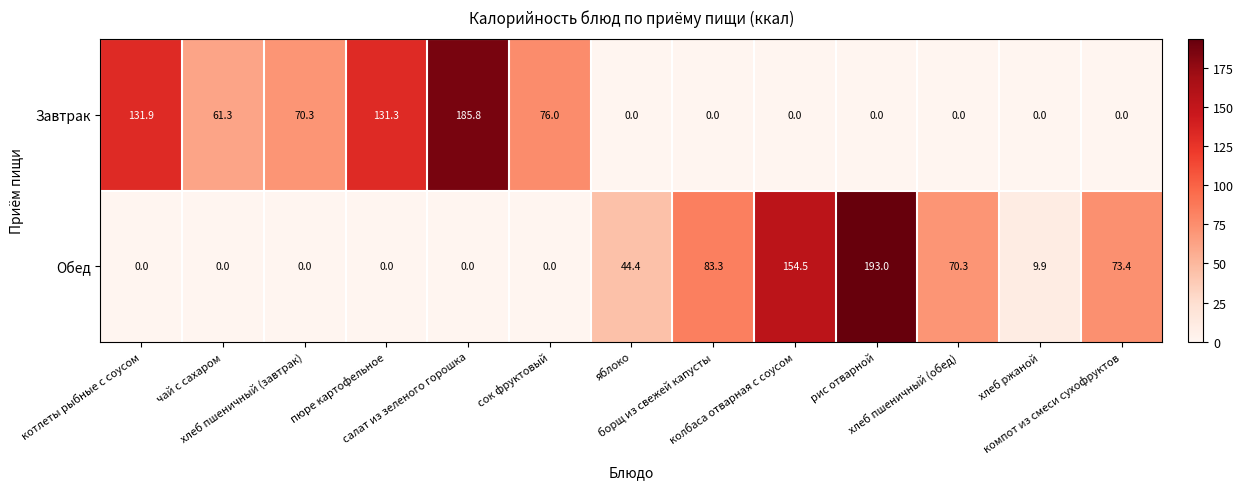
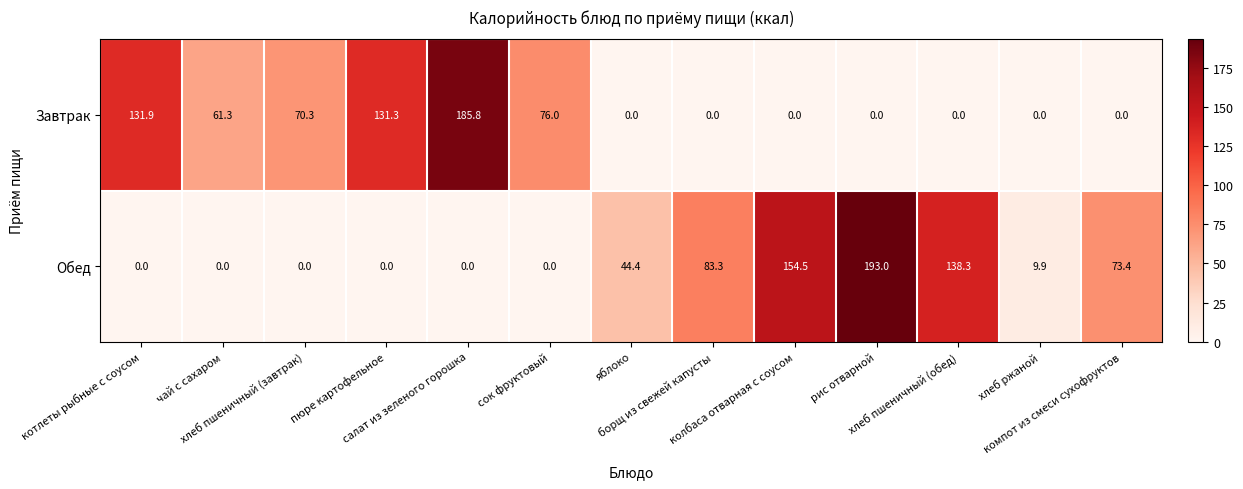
  {
    "Завтрак": {
      "котлеты рыбные с соусом": 131.9,
      "чай с сахаром": 61.3,
      "хлеб пшеничный (завтрак)": 70.3,
      "пюре картофельное": 131.3,
      "салат из зеленого горошка": 185.8,
      "сок фруктовый": 76.0,
      "яблоко": 0.0,
      "борщ из свежей капусты": 0.0,
      "колбаса отварная с соусом": 0.0,
      "рис отварной": 0.0,
      "хлеб пшеничный (обед)": 0.0,
      "хлеб ржаной": 0.0,
      "компот из смеси сухофруктов": 0.0
    },
    "Обед": {
      "котлеты рыбные с соусом": 0.0,
      "чай с сахаром": 0.0,
      "хлеб пшеничный (завтрак)": 0.0,
      "пюре картофельное": 0.0,
      "салат из зеленого горошка": 0.0,
      "сок фруктовый": 0.0,
      "яблоко": 44.4,
      "борщ из свежей капусты": 83.3,
      "колбаса отварная с соусом": 154.5,
      "рис отварной": 193.0,
-     "хлеб пшеничный (обед)": 70.3,
+     "хлеб пшеничный (обед)": 138.3,
      "хлеб ржаной": 9.9,
      "компот из смеси сухофруктов": 73.4
    }
  }
